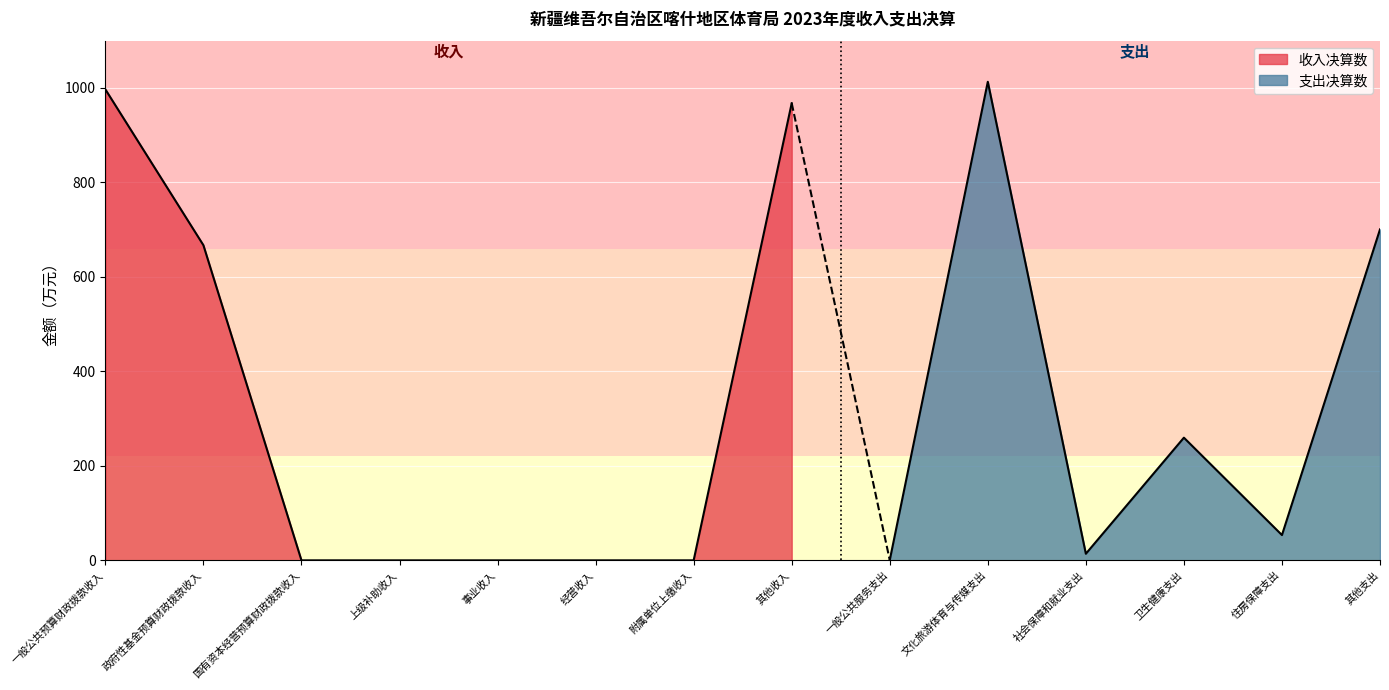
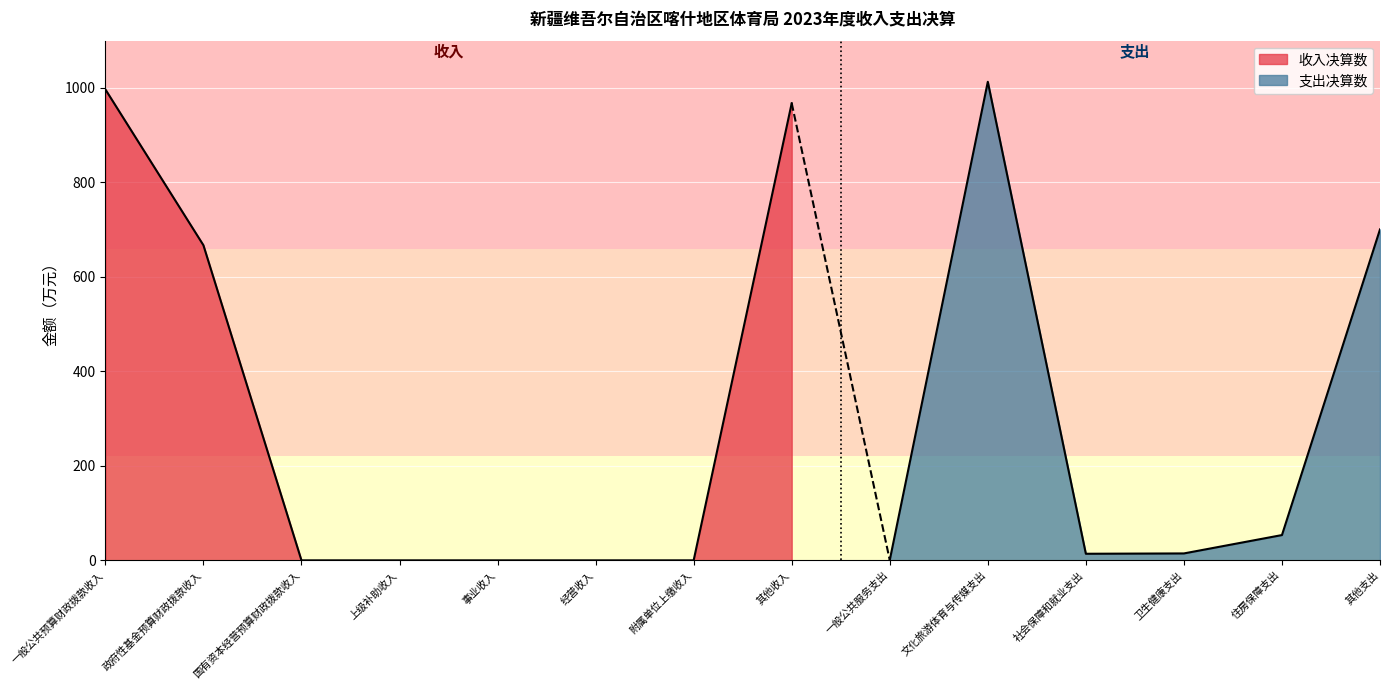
  {
    "收入决算数": {
      "一般公共预算财政拨款收入": 1000,
      "政府性基金预算财政拨款收入": 670,
      "国有资本经营预算财政拨款收入": 0,
      "上级补助收入": 0,
      "事业收入": 0,
      "经营收入": 0,
      "附属单位上缴收入": 0
    },
    "支出决算数": {
      "文化旅游体育与传媒支出": 1010,
      "社会保障和就业支出": 10,
-     "卫生健康支出": 260,
+     "卫生健康支出": 10,
      "住房保障支出": 50,
      "其他支出": 700
    }
  }
